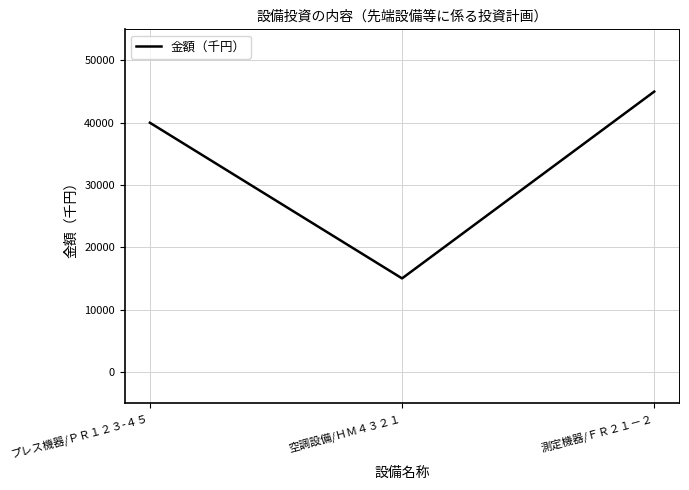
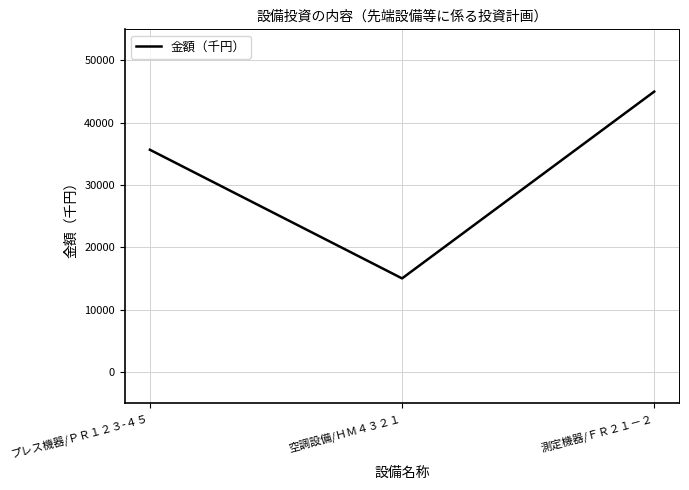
  {
-   "プレス機器/ＰＲ１２３-４５": 40000,
+   "プレス機器/ＰＲ１２３-４５": 36000,
    "空調設備/ＨＭ４３２１": 15000,
    "測定機器/ＦＲ２１－２": 45000
  }
